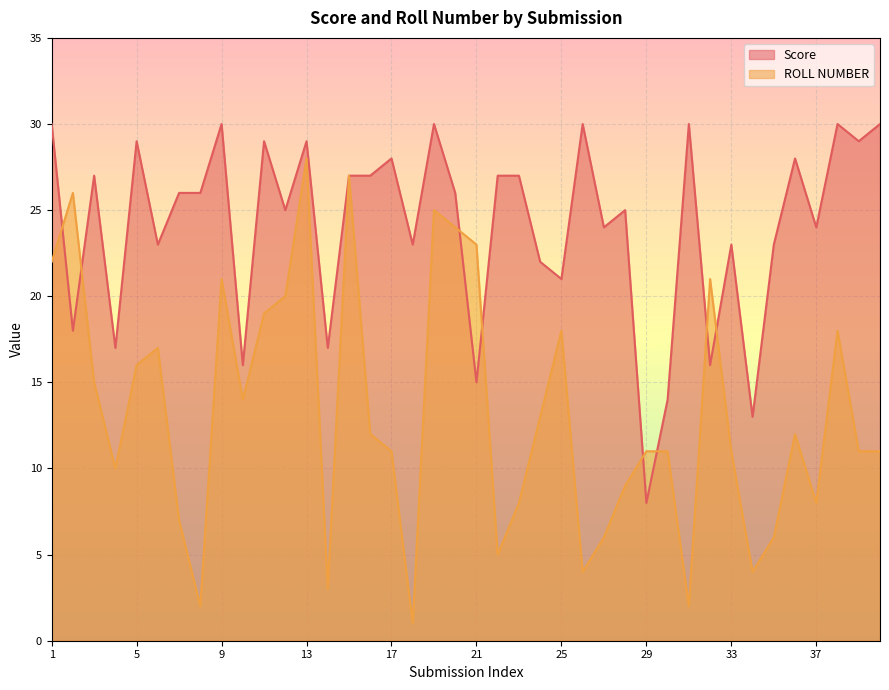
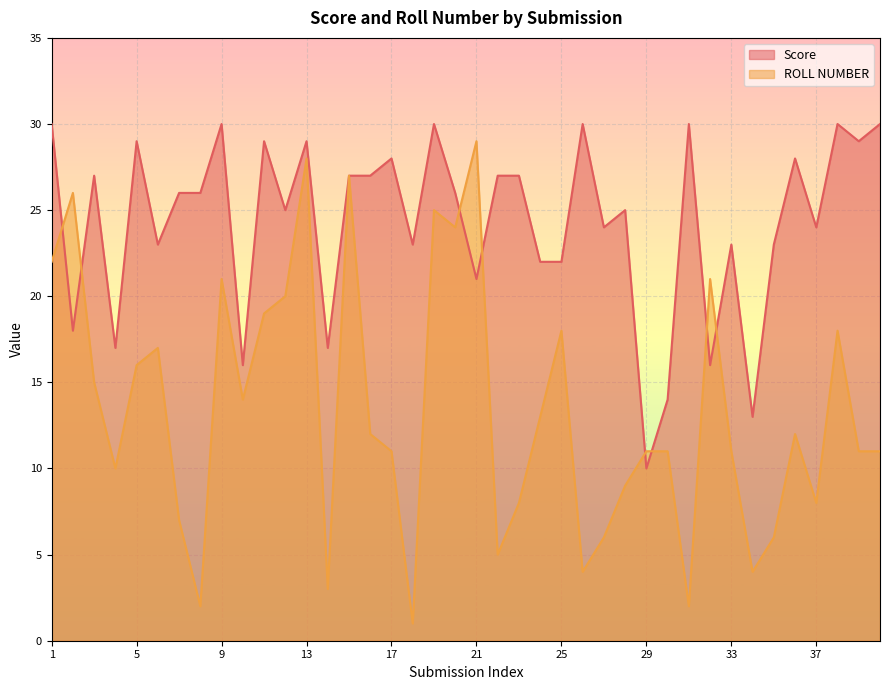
  {
    "Score": {
      "1": 30,
      "5": 29,
      "9": 30,
      "13": 29,
      "17": 28,
-     "21": 15,
-     "25": 21,
-     "29": 8,
+     "21": 21,
+     "25": 22,
+     "29": 10,
      "33": 23,
      "37": 24
    },
    "ROLL NUMBER": {
      "1": 22,
      "5": 16,
      "9": 21,
      "13": 28,
      "17": 11,
-     "21": 23,
+     "21": 29,
      "25": 18,
      "29": 11,
      "33": 11,
      "37": 8
    }
  }
